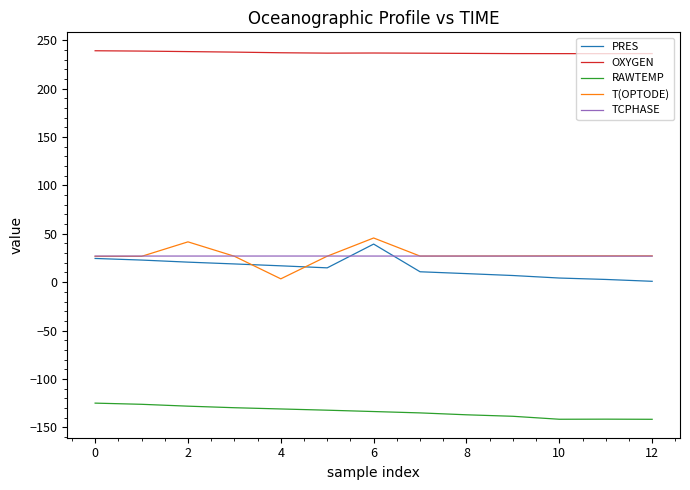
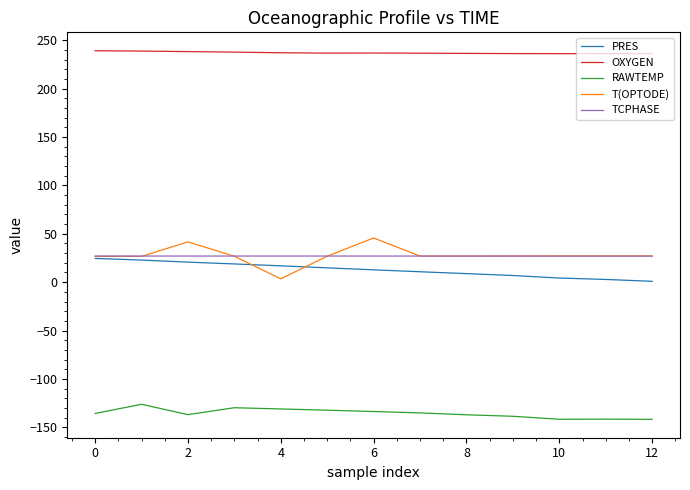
  {
    "PRES": {
      "2": 20,
      "4": 20,
-     "6": 40,
+     "6": 10,
      "8": 10,
      "10": 0,
      "12": 0
    },
    "OXYGEN": {
      "0": 240,
      "2": 240,
      "4": 240,
      "6": 240,
      "8": 240,
      "10": 240
    },
    "RAWTEMP": {
-     "0": -130,
-     "2": -130,
+     "0": -140,
+     "2": -140,
      "4": -130,
      "6": -130,
      "8": -140,
      "10": -140,
      "12": -140
    },
    "T(OPTODE)": {
      "2": 40,
      "4": 0,
      "6": 50
    },
    "TCPHASE": {
      "2": 30,
      "4": 30,
      "6": 30
    }
  }
